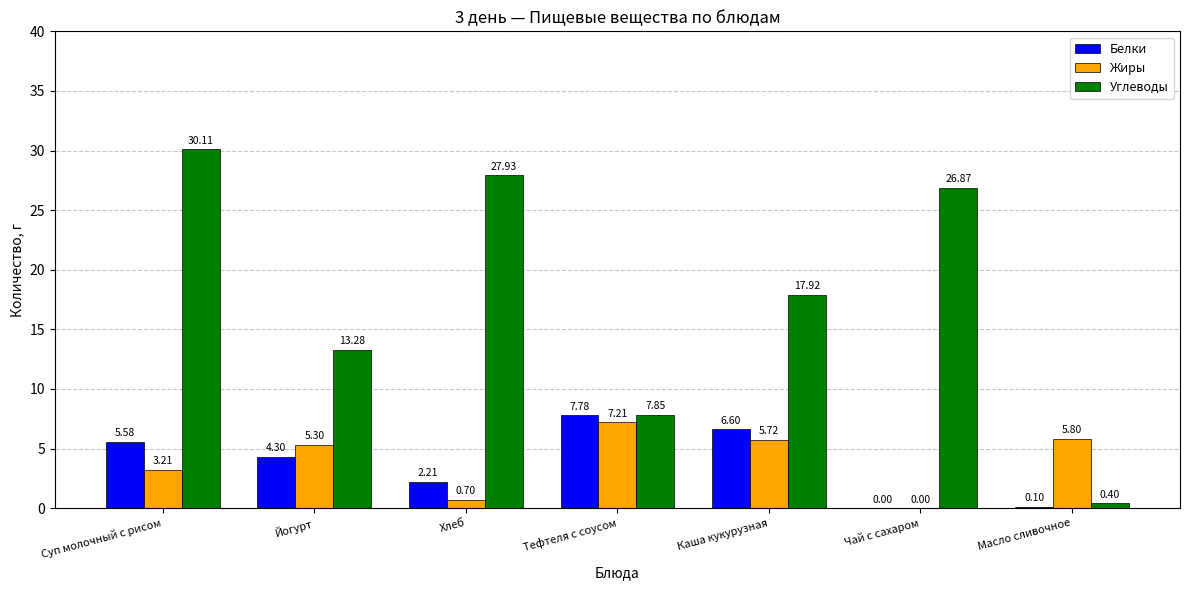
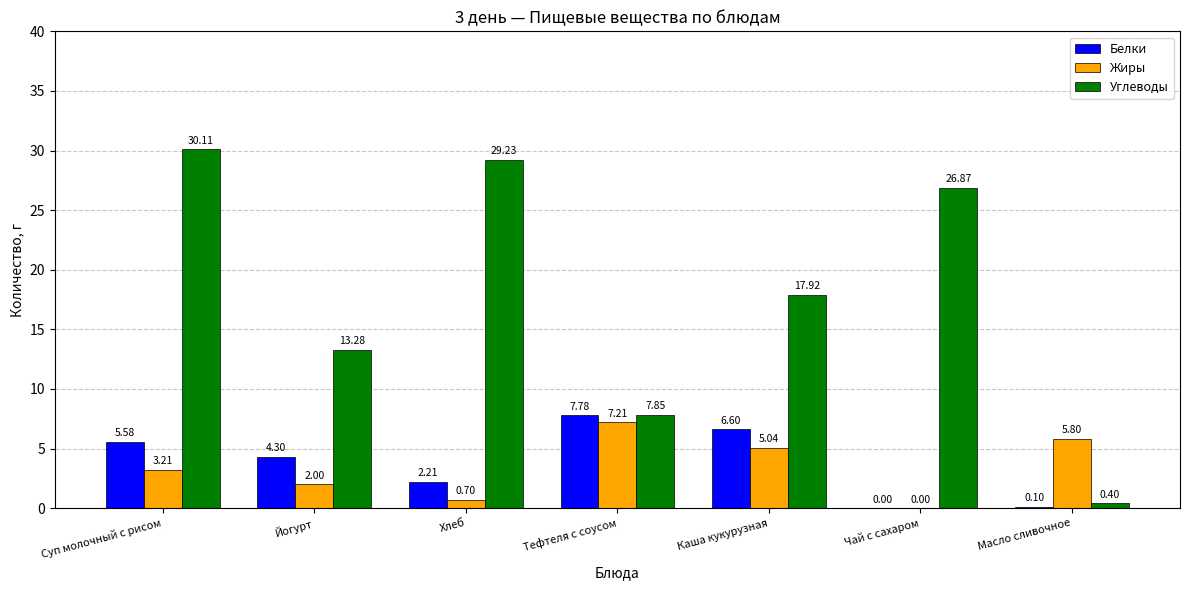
  {
    "Белки": {
      "Суп молочный с рисом": 5.58,
      "Йогурт": 4.30,
      "Хлеб": 2.21,
      "Тефтеля с соусом": 7.78,
      "Каша кукурузная": 6.60,
      "Чай с сахаром": 0.00,
      "Масло сливочное": 0.10
    },
    "Жиры": {
      "Суп молочный с рисом": 3.21,
-     "Йогурт": 5.30,
+     "Йогурт": 2.00,
      "Хлеб": 0.70,
      "Тефтеля с соусом": 7.21,
-     "Каша кукурузная": 5.72,
+     "Каша кукурузная": 5.04,
      "Чай с сахаром": 0.00,
      "Масло сливочное": 5.80
    },
    "Углеводы": {
      "Суп молочный с рисом": 30.11,
      "Йогурт": 13.28,
-     "Хлеб": 27.93,
+     "Хлеб": 29.23,
      "Тефтеля с соусом": 7.85,
      "Каша кукурузная": 17.92,
      "Чай с сахаром": 26.87,
      "Масло сливочное": 0.40
    }
  }
